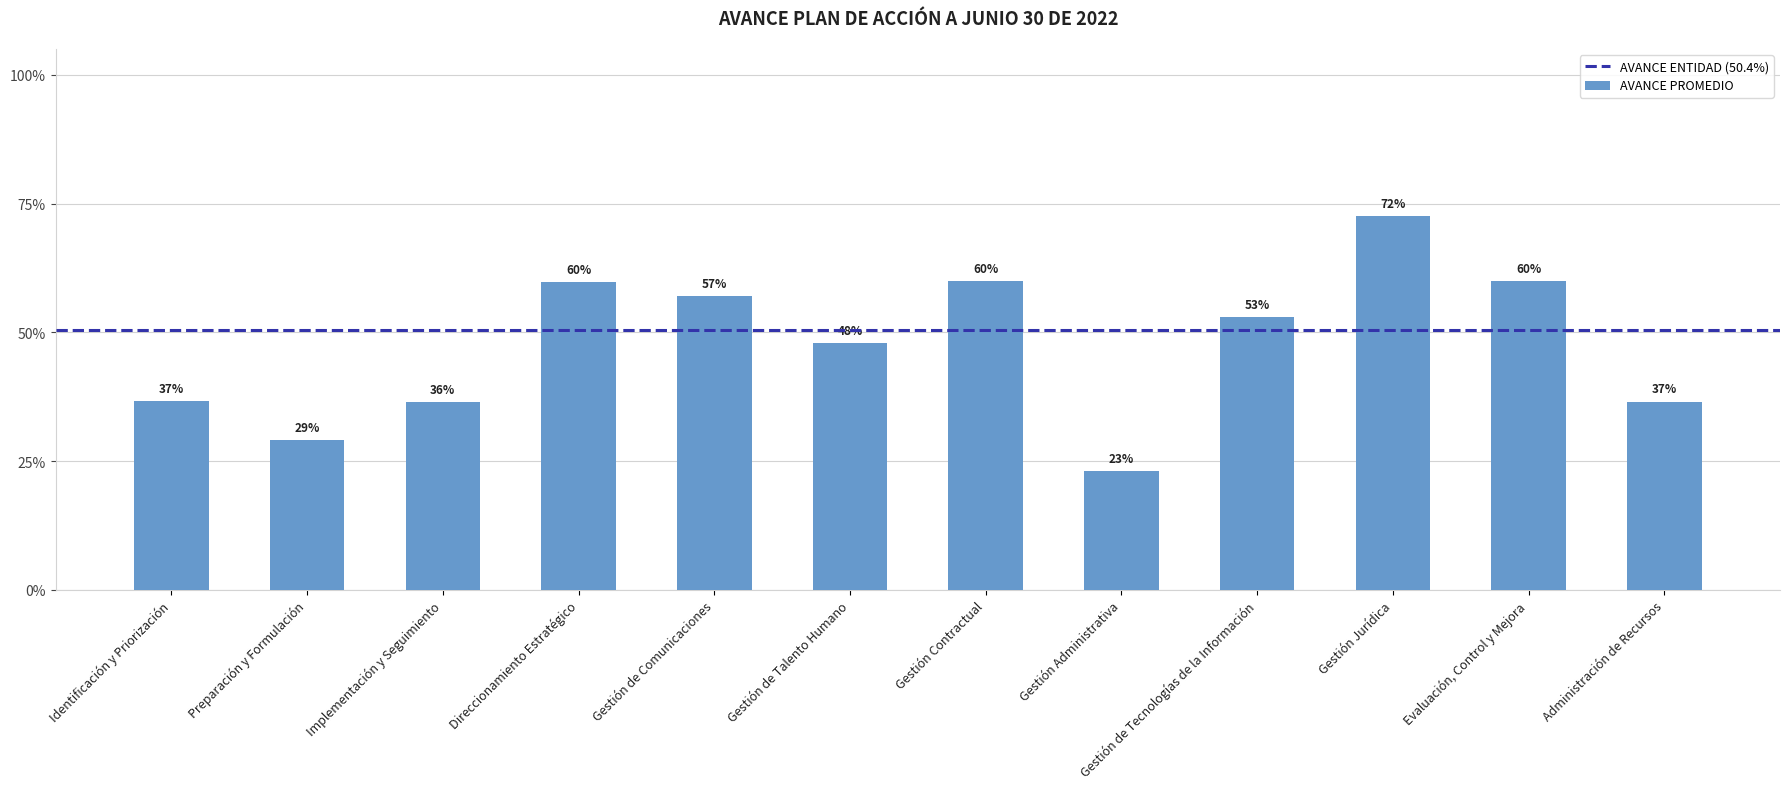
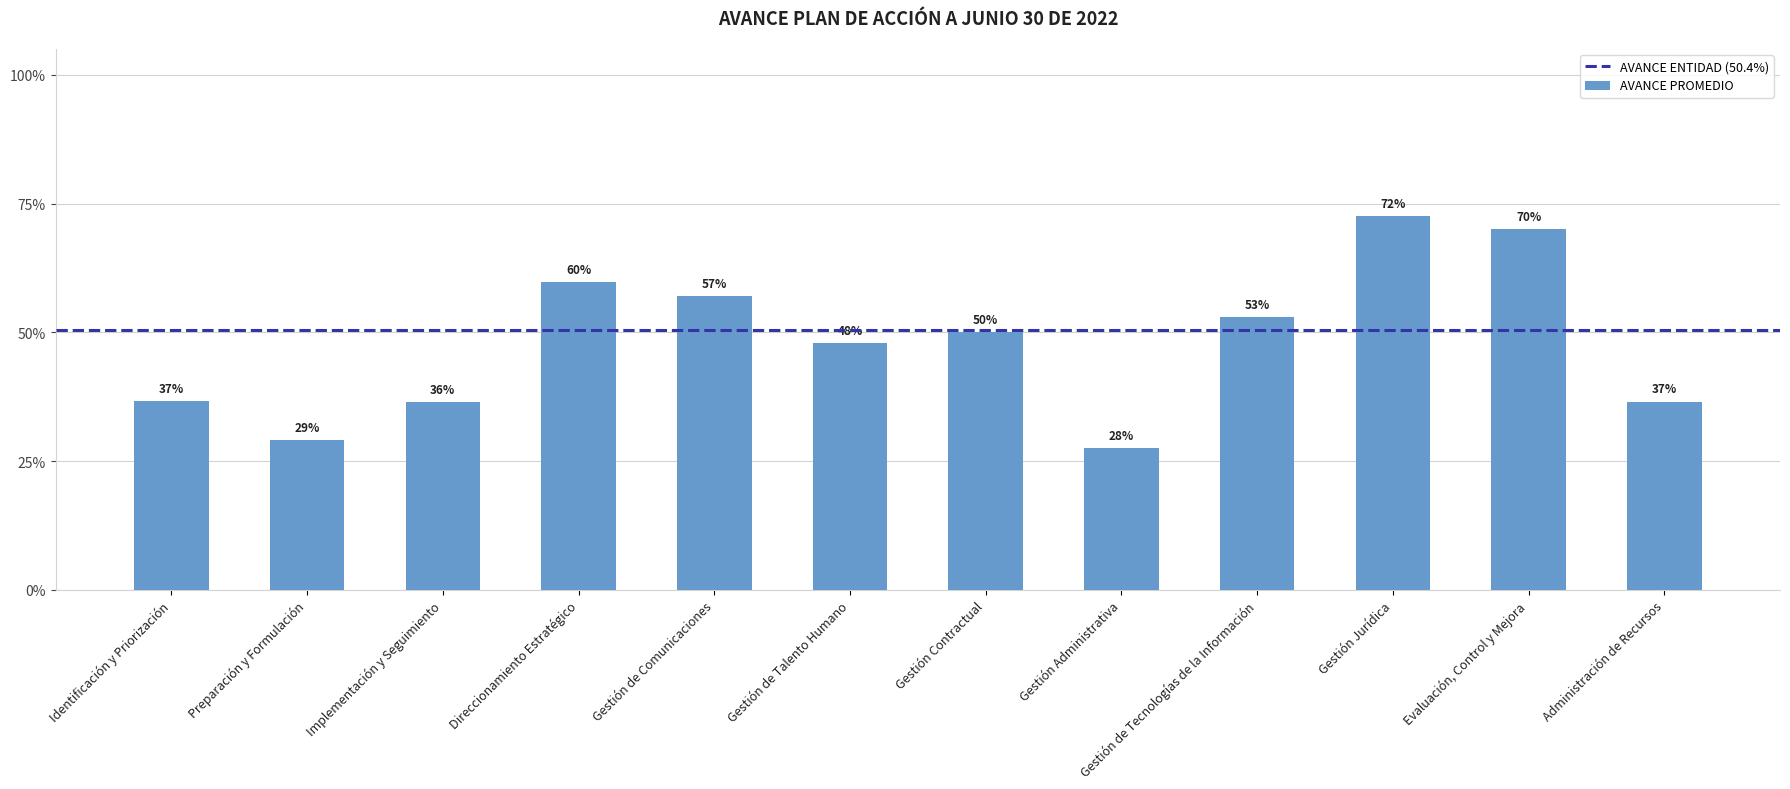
  {
    "Identificación y Priorización": "37%",
    "Preparación y Formulación": "29%",
    "Implementación y Seguimiento": "36%",
    "Direccionamiento Estratégico": "60%",
    "Gestión de Comunicaciones": "57%",
    "Gestión de Talento Humano": "48%",
-   "Gestión Contractual": "60%",
-   "Gestión Administrativa": "23%",
+   "Gestión Contractual": "50%",
+   "Gestión Administrativa": "28%",
    "Gestión de Tecnologías de la Información": "53%",
    "Gestión Jurídica": "72%",
-   "Evaluación, Control y Mejora": "60%",
+   "Evaluación, Control y Mejora": "70%",
    "Administración de Recursos": "37%"
  }
